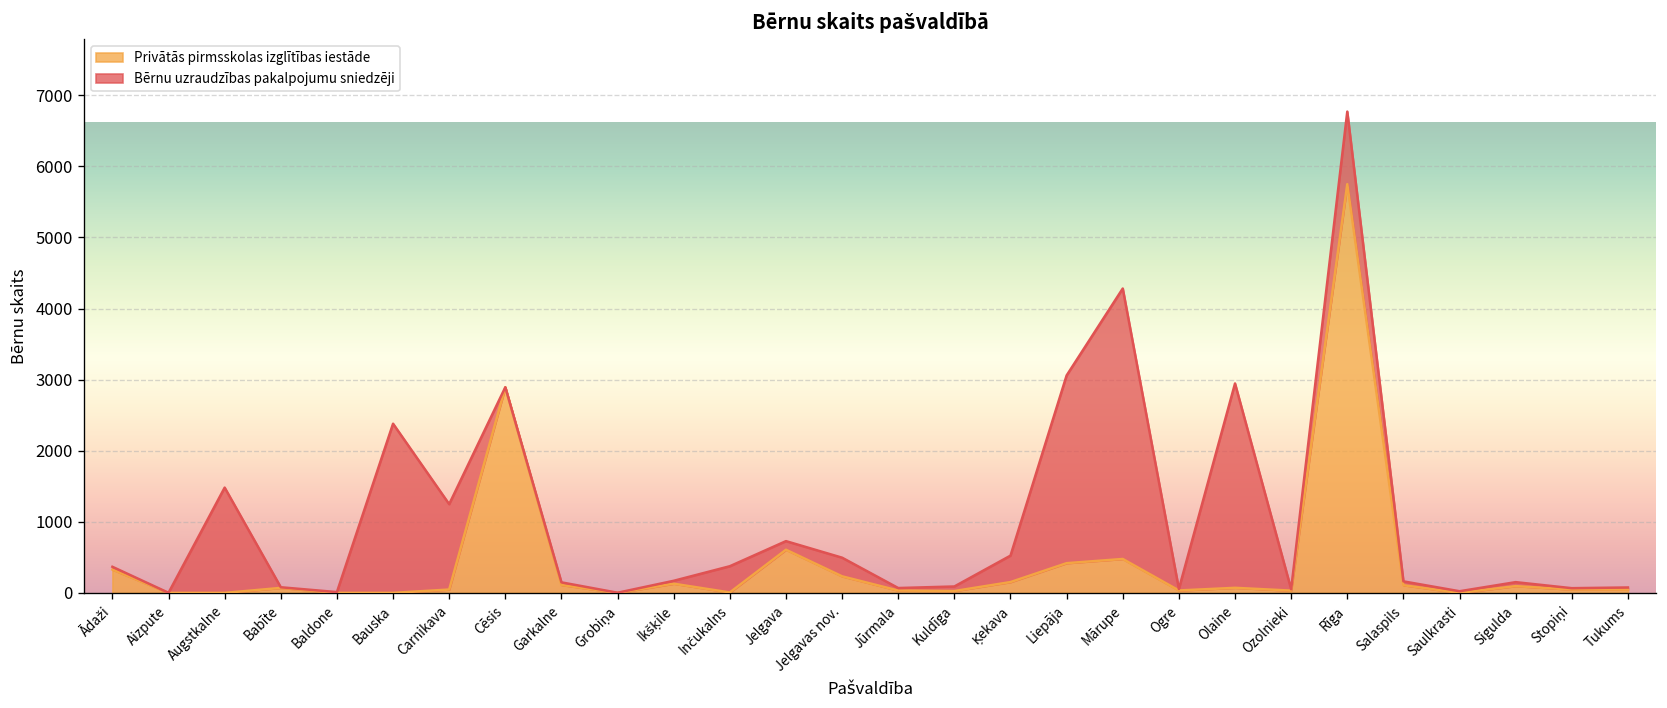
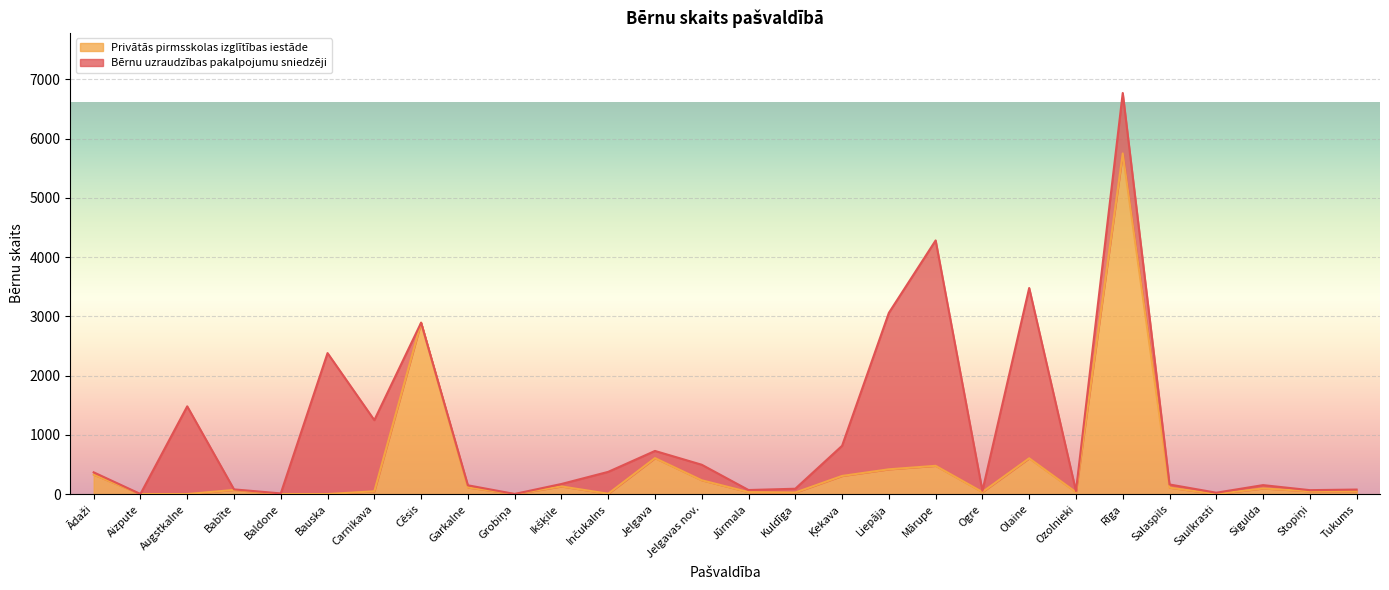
  {
    "Privātās pirmsskolas izglītības iestāde": {
      "Augstkalne": 0,
      "Bauska": 0,
      "Carnikava": 0,
      "Inčukalns": 0,
      "Jelgava": 600,
      "Jelgavas nov.": 200,
      "Kuldīga": 0,
-     "Ķekava": 200,
+     "Ķekava": 300,
      "Liepāja": 400,
      "Mārupe": 500,
-     "Olaine": 100,
+     "Olaine": 600,
      "Rīga": 5800,
      "Salaspils": 100,
      "Sigulda": 100
    },
    "Bērnu uzraudzības pakalpojumu sniedzēji": {
      "Augstkalne": 1500,
      "Bauska": 2400,
      "Carnikava": 1200,
      "Inčukalns": 400,
      "Jelgava": 100,
      "Jelgavas nov.": 300,
      "Kuldīga": 100,
-     "Ķekava": 400,
+     "Ķekava": 500,
      "Liepāja": 2600,
      "Mārupe": 3800,
      "Olaine": 2900,
      "Rīga": 1000,
      "Salaspils": 100,
      "Sigulda": 100
    }
  }
